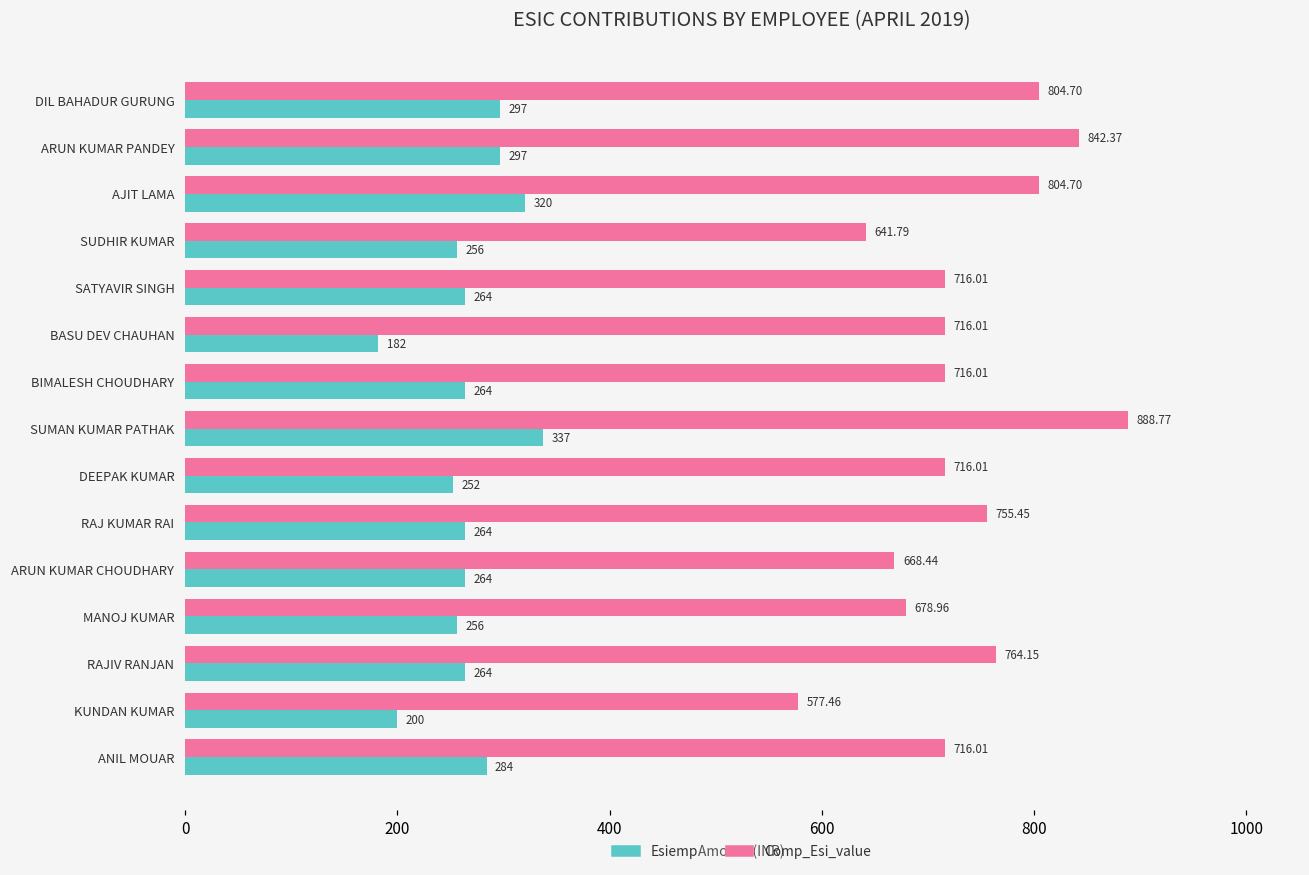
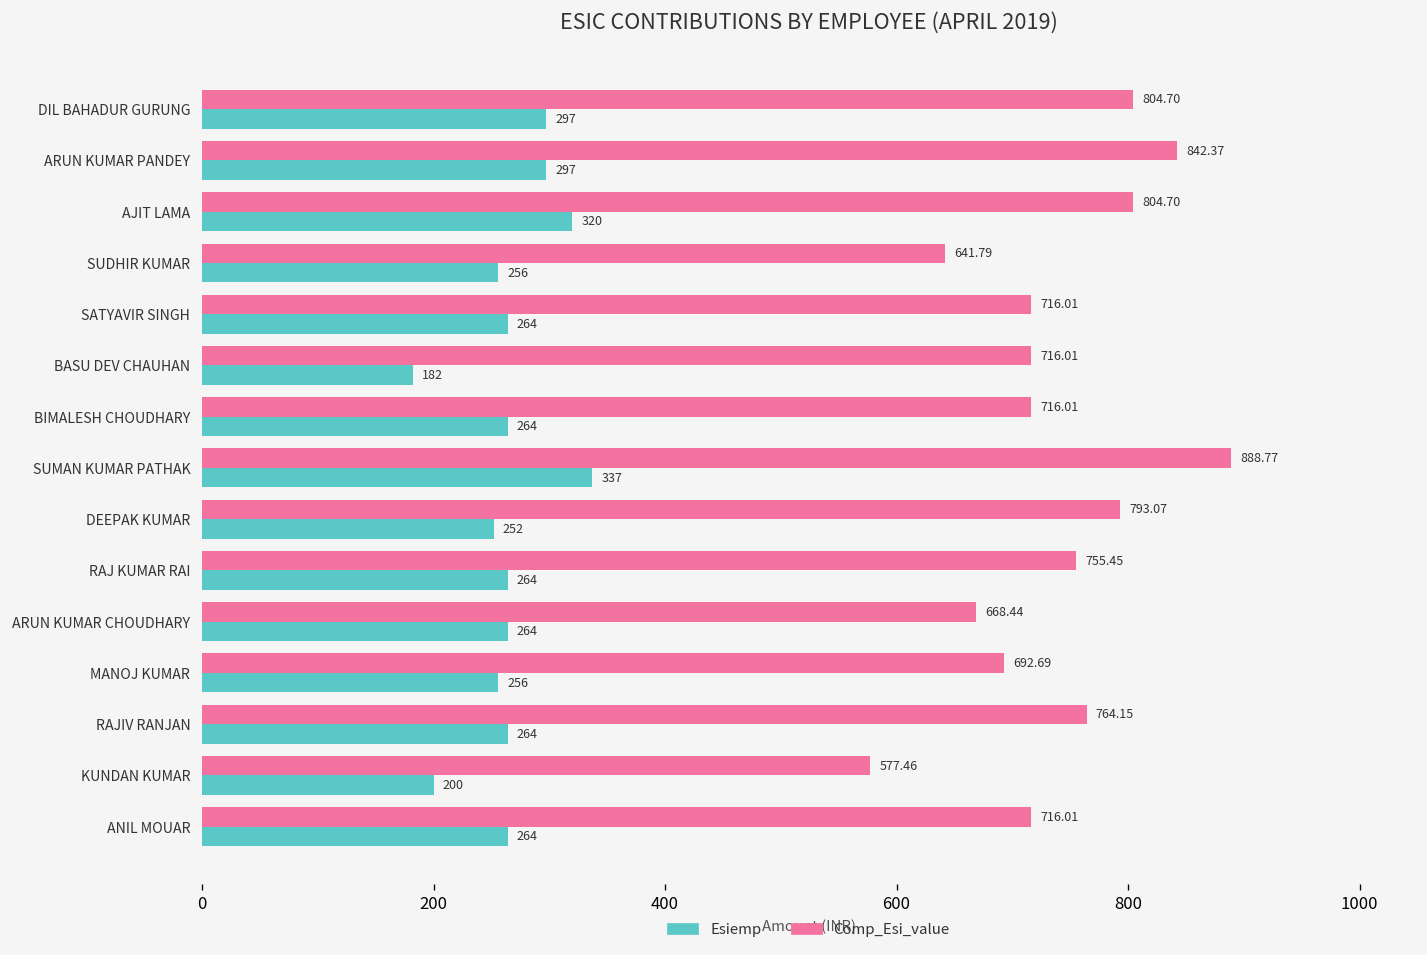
  {
    "Esiemp": {
      "DIL BAHADUR GURUNG": 297,
      "ARUN KUMAR PANDEY": 297,
      "AJIT LAMA": 320,
      "SUDHIR KUMAR": 256,
      "SATYAVIR SINGH": 264,
      "BASU DEV CHAUHAN": 182,
      "BIMALESH CHOUDHARY": 264,
      "SUMAN KUMAR PATHAK": 337,
      "DEEPAK KUMAR": 252,
      "RAJ KUMAR RAI": 264,
      "ARUN KUMAR CHOUDHARY": 264,
      "MANOJ KUMAR": 256,
      "RAJIV RANJAN": 264,
      "KUNDAN KUMAR": 200,
-     "ANIL MOUAR": 284
+     "ANIL MOUAR": 264
    },
    "Comp_Esi_value": {
      "DIL BAHADUR GURUNG": 804.70,
      "ARUN KUMAR PANDEY": 842.37,
      "AJIT LAMA": 804.70,
      "SUDHIR KUMAR": 641.79,
      "SATYAVIR SINGH": 716.01,
      "BASU DEV CHAUHAN": 716.01,
      "BIMALESH CHOUDHARY": 716.01,
      "SUMAN KUMAR PATHAK": 888.77,
-     "DEEPAK KUMAR": 716.01,
+     "DEEPAK KUMAR": 793.07,
      "RAJ KUMAR RAI": 755.45,
      "ARUN KUMAR CHOUDHARY": 668.44,
-     "MANOJ KUMAR": 678.96,
+     "MANOJ KUMAR": 692.69,
      "RAJIV RANJAN": 764.15,
      "KUNDAN KUMAR": 577.46,
      "ANIL MOUAR": 716.01
    }
  }
